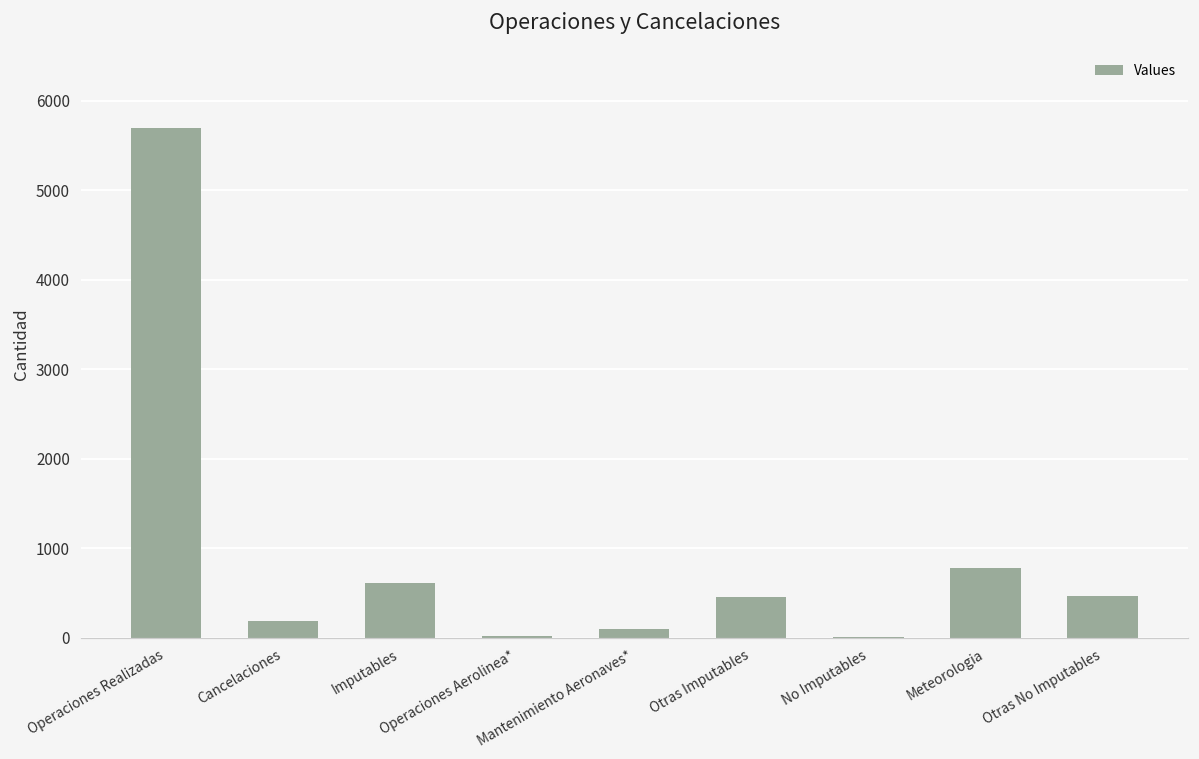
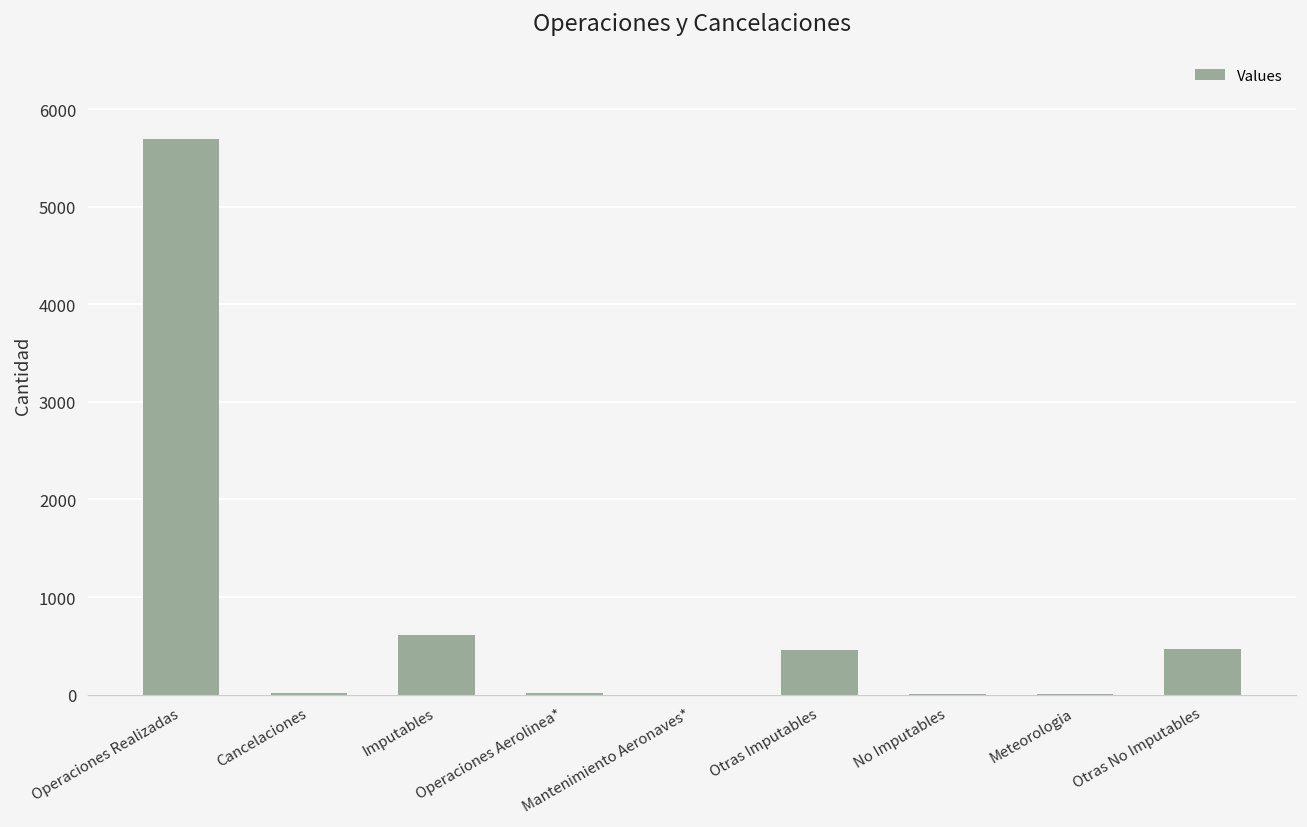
  {
    "Operaciones Realizadas": 5700,
-   "Cancelaciones": 200,
+   "Cancelaciones": 0,
    "Imputables": 600,
-   "Mantenimiento Aeronaves*": 100,
+   "Mantenimiento Aeronaves*": 0,
    "Otras Imputables": 500,
-   "Meteorologia": 800,
+   "Meteorologia": 0,
    "Otras No Imputables": 500
  }
